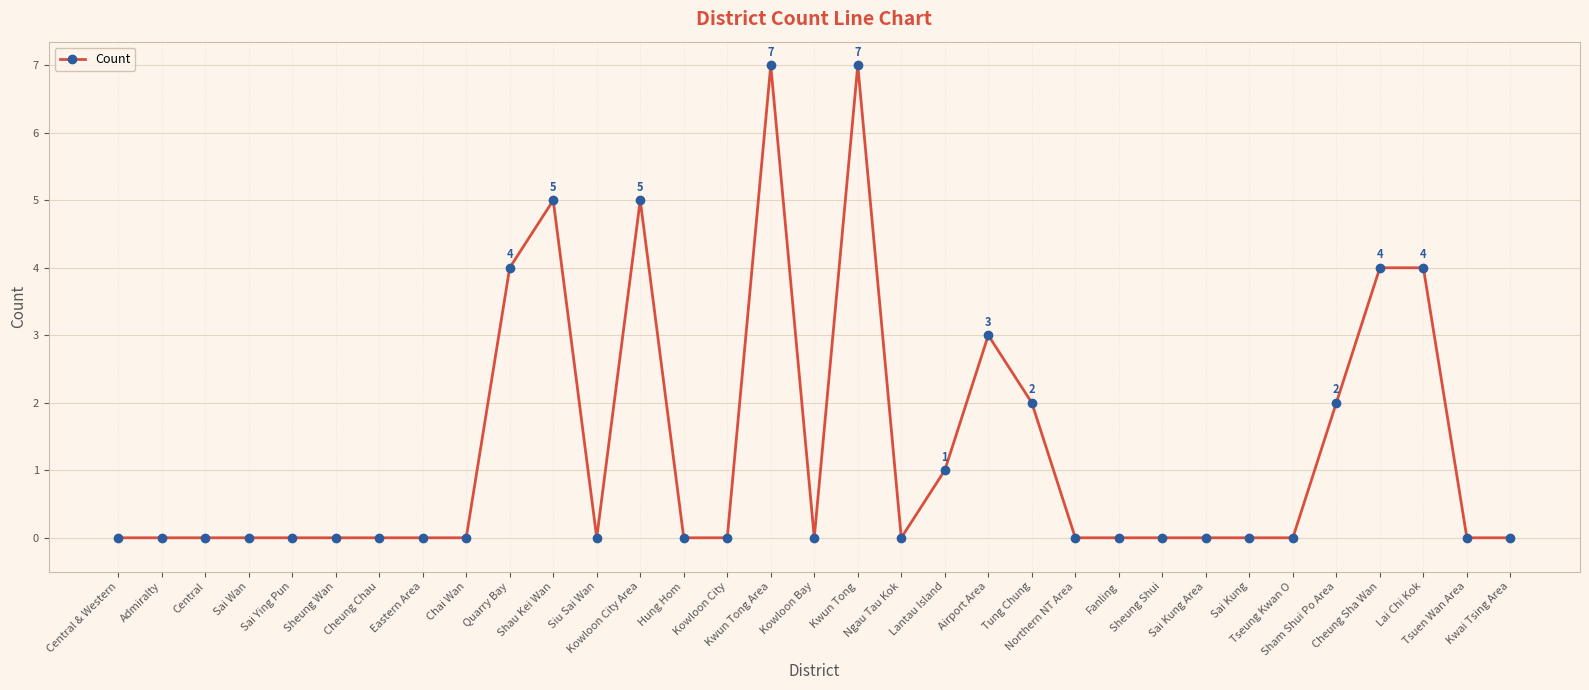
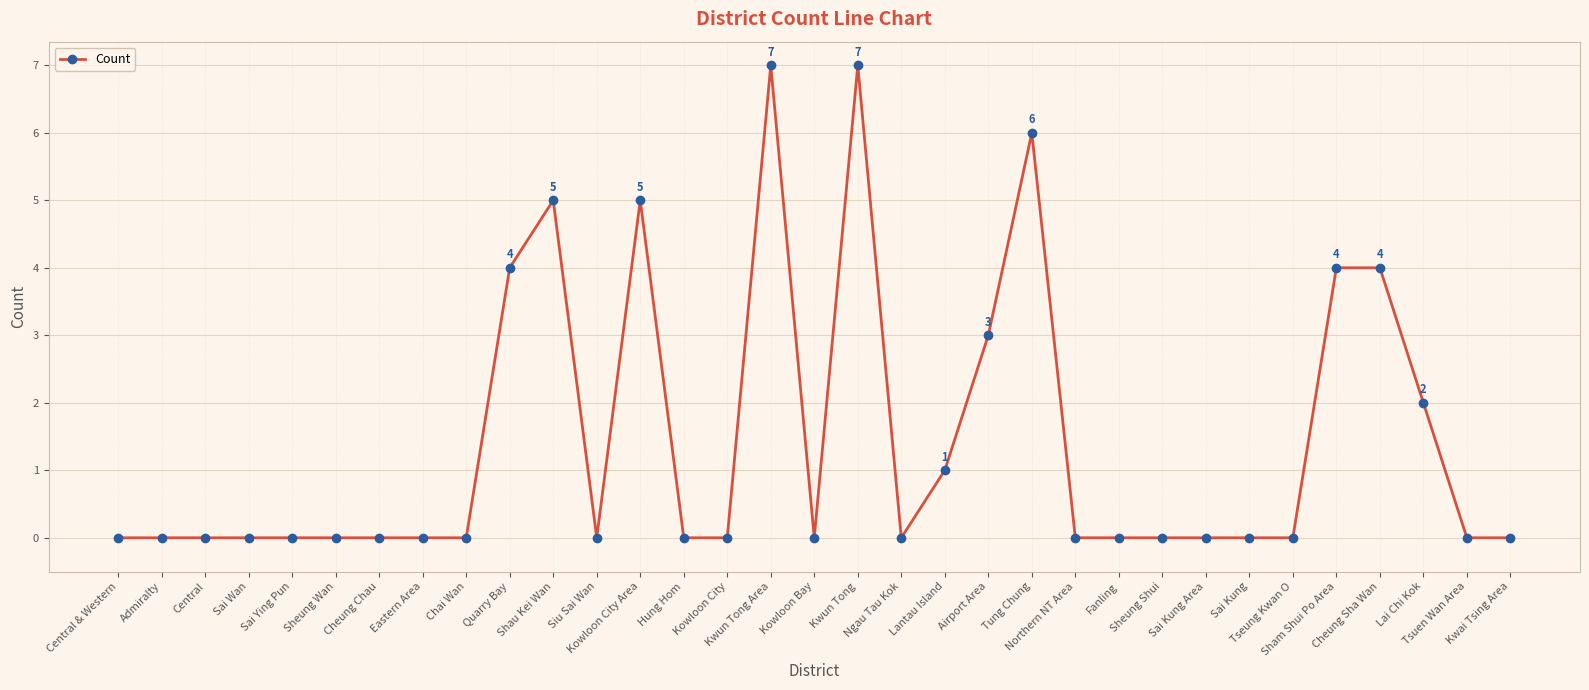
  {
    "Quarry Bay": 4,
    "Shau Kei Wan": 5,
    "Kowloon City Area": 5,
    "Kwun Tong Area": 7,
    "Kwun Tong": 7,
    "Lantau Island": 1,
    "Airport Area": 3,
-   "Tung Chung": 2,
-   "Sham Shui Po Area": 2,
+   "Tung Chung": 6,
+   "Sham Shui Po Area": 4,
    "Cheung Sha Wan": 4,
-   "Lai Chi Kok": 4
+   "Lai Chi Kok": 2
  }
